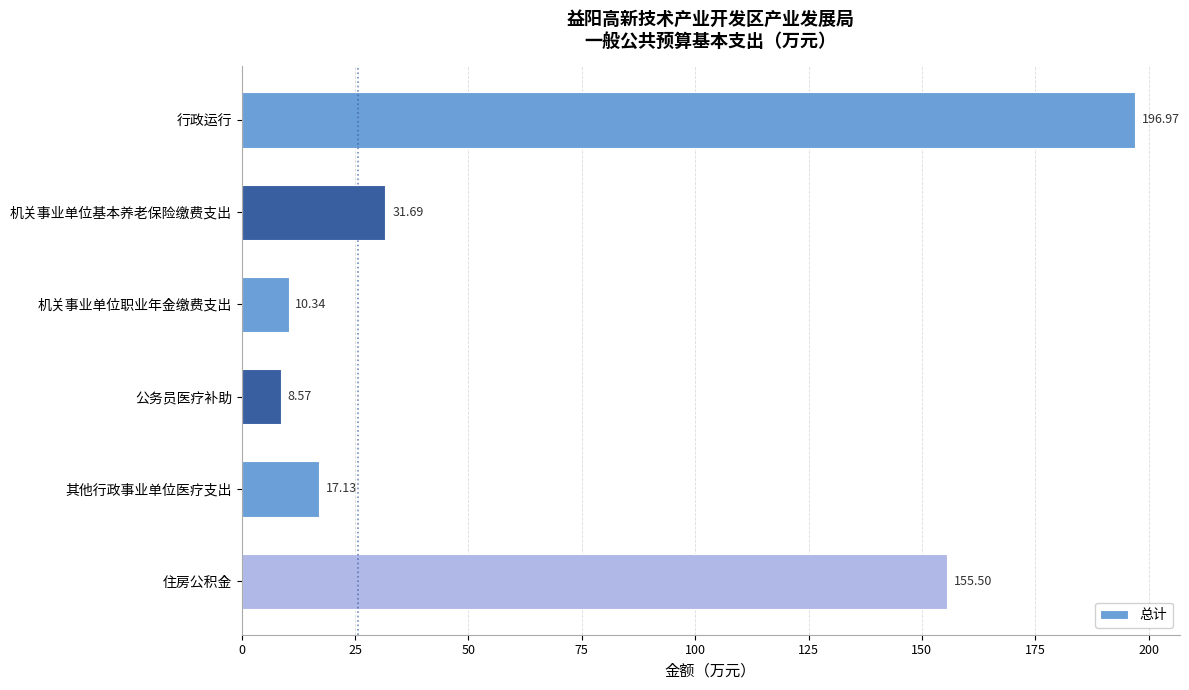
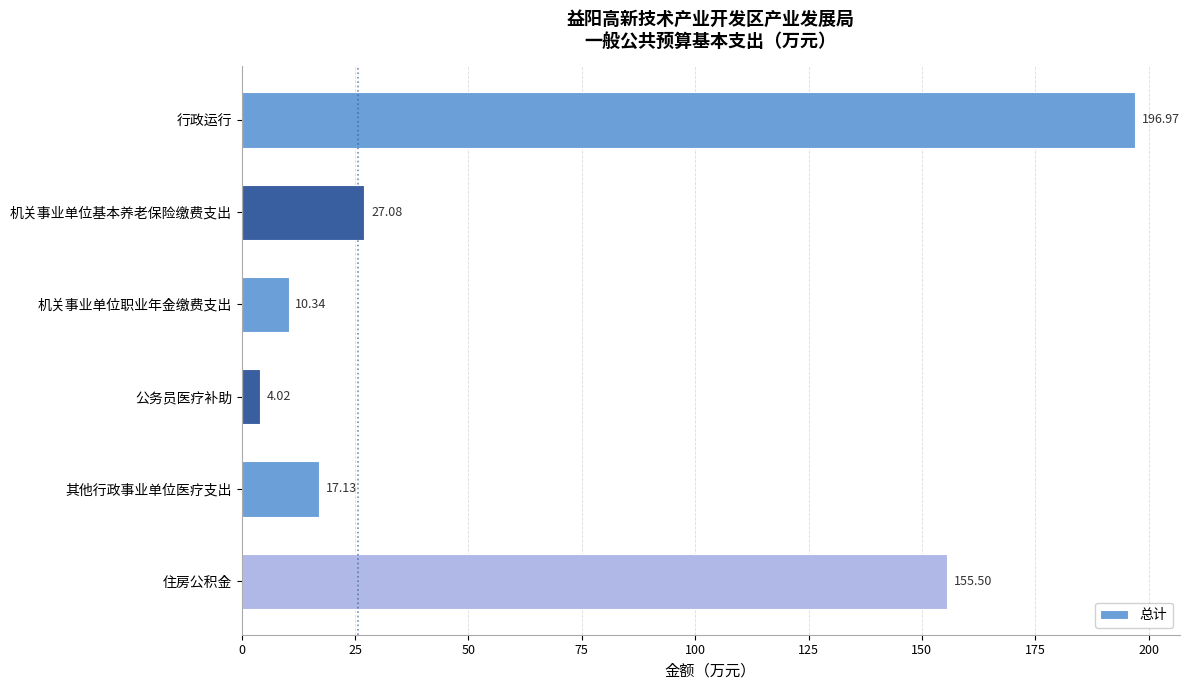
  {
    "行政运行": 196.97,
-   "机关事业单位基本养老保险缴费支出": 31.69,
+   "机关事业单位基本养老保险缴费支出": 27.08,
    "机关事业单位职业年金缴费支出": 10.34,
-   "公务员医疗补助": 8.57,
+   "公务员医疗补助": 4.02,
    "其他行政事业单位医疗支出": 17.13,
    "住房公积金": 155.50
  }
